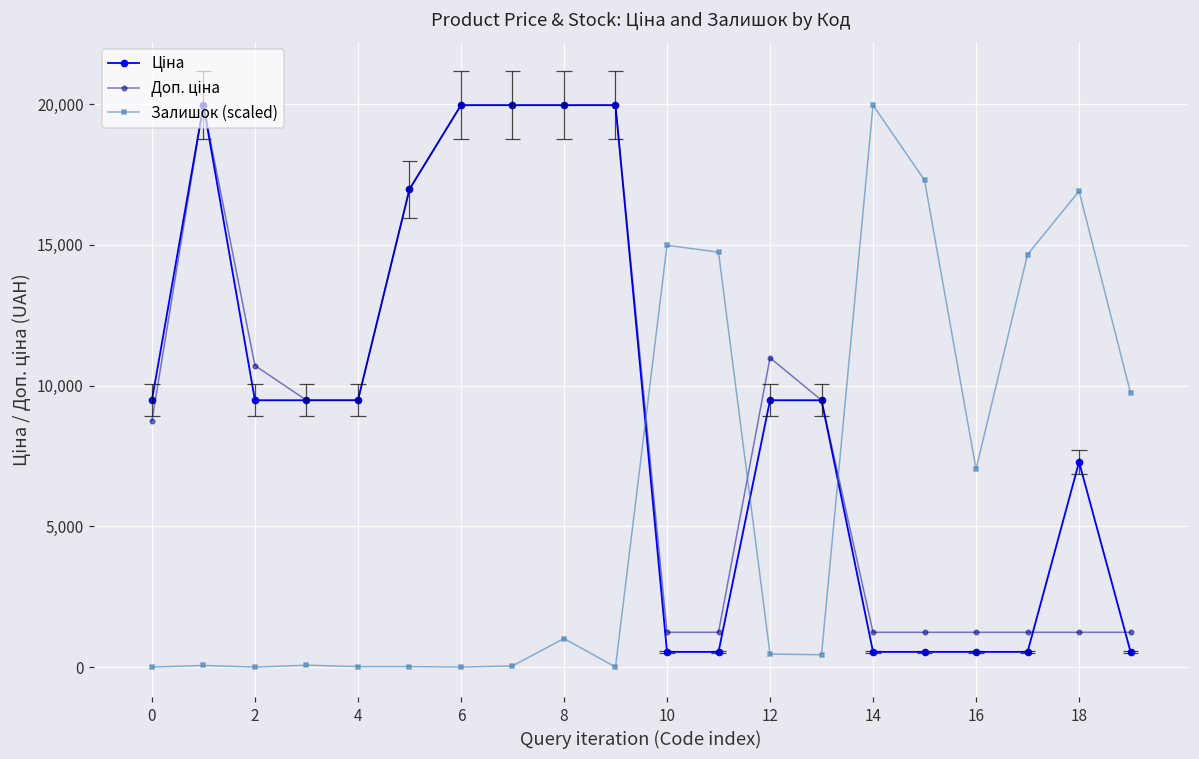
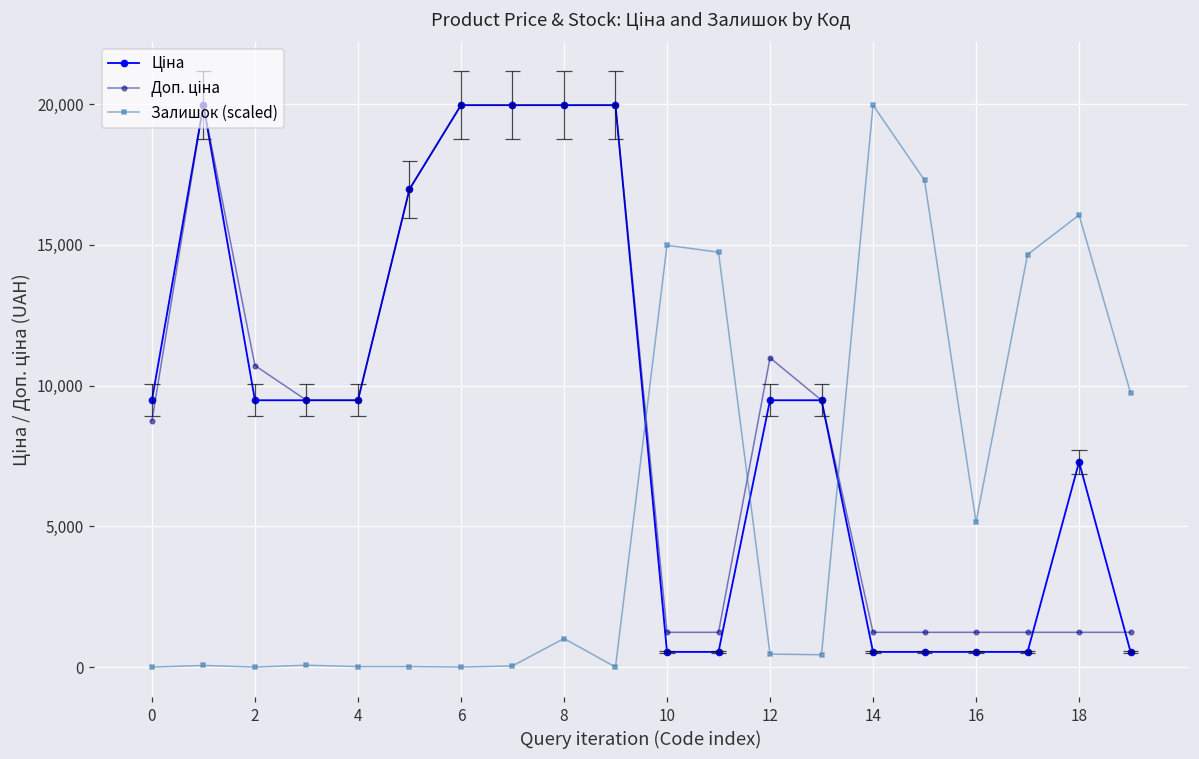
  {
    "Ціна": {
      "0": "9,500",
      "2": "9,500",
      "10": "500",
      "12": "9,500",
      "14": "500",
      "16": "500",
      "18": "7,300"
    },
    "Доп. ціна": {
      "0": "8,700",
      "2": "10,700",
      "10": "1,200",
      "12": "11,000",
      "14": "1,200",
      "16": "1,200",
      "18": "1,200"
    },
    "Залишок (scaled)": {
      "0": "0",
      "2": "0",
      "4": "0",
      "6": "0",
      "8": "1,000",
      "10": "15,000",
      "12": "500",
      "14": "20,000",
-     "16": "7,000",
-     "18": "16,900"
+     "16": "5,100",
+     "18": "16,100"
    }
  }
